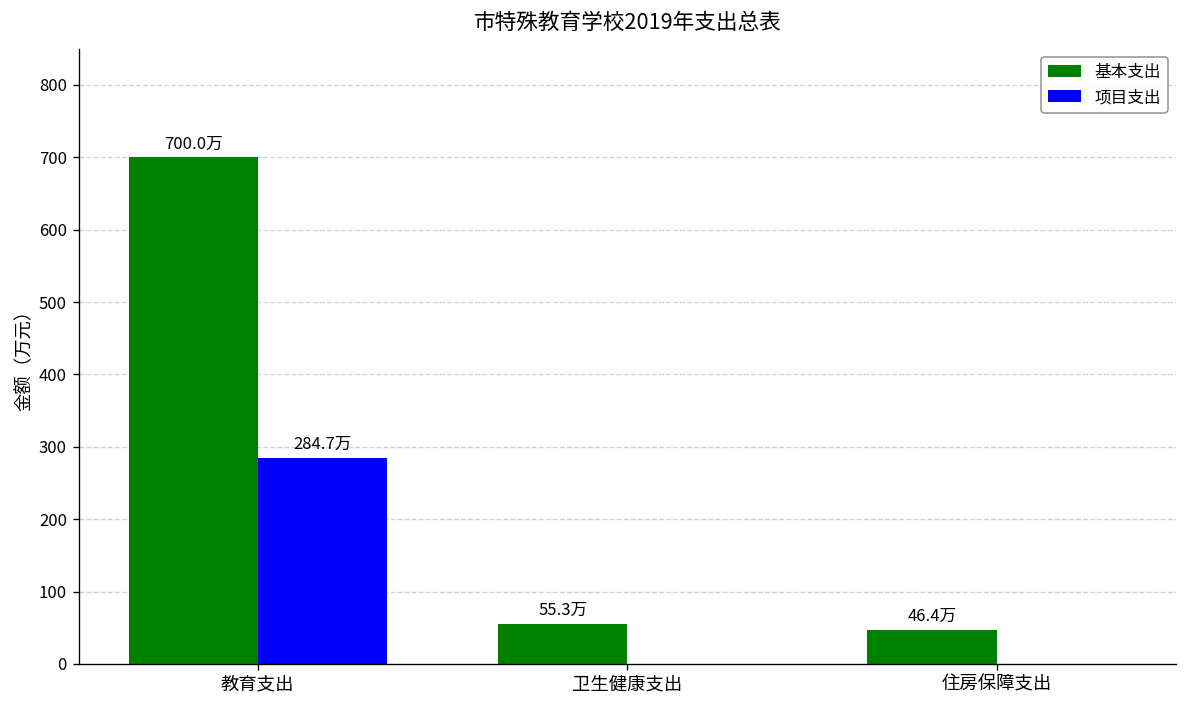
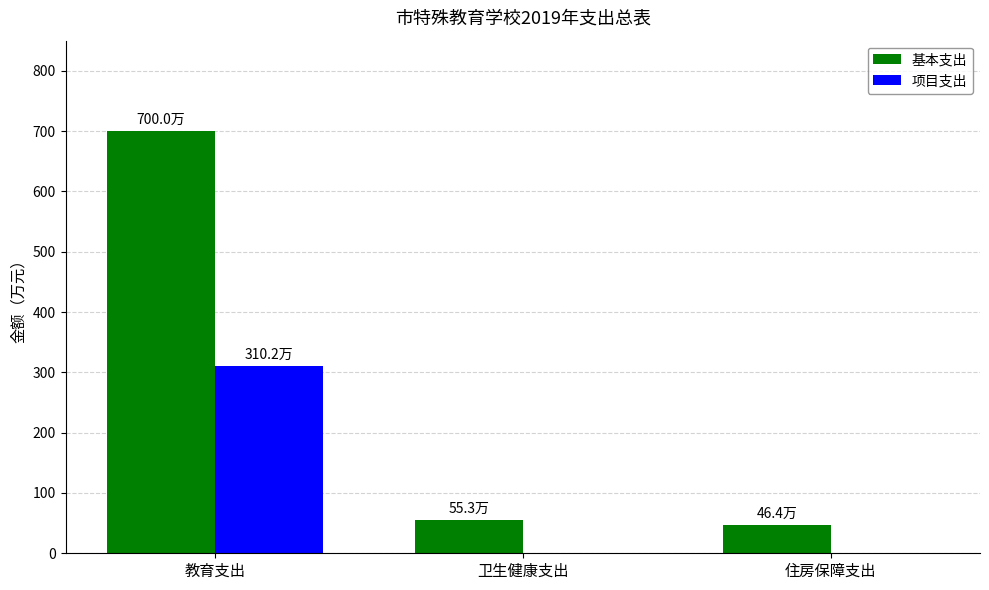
  {
    "基本支出": {
      "教育支出": "700.0万",
      "卫生健康支出": "55.3万",
      "住房保障支出": "46.4万"
    },
    "项目支出": {
-     "教育支出": "284.7万"
+     "教育支出": "310.2万"
    }
  }
